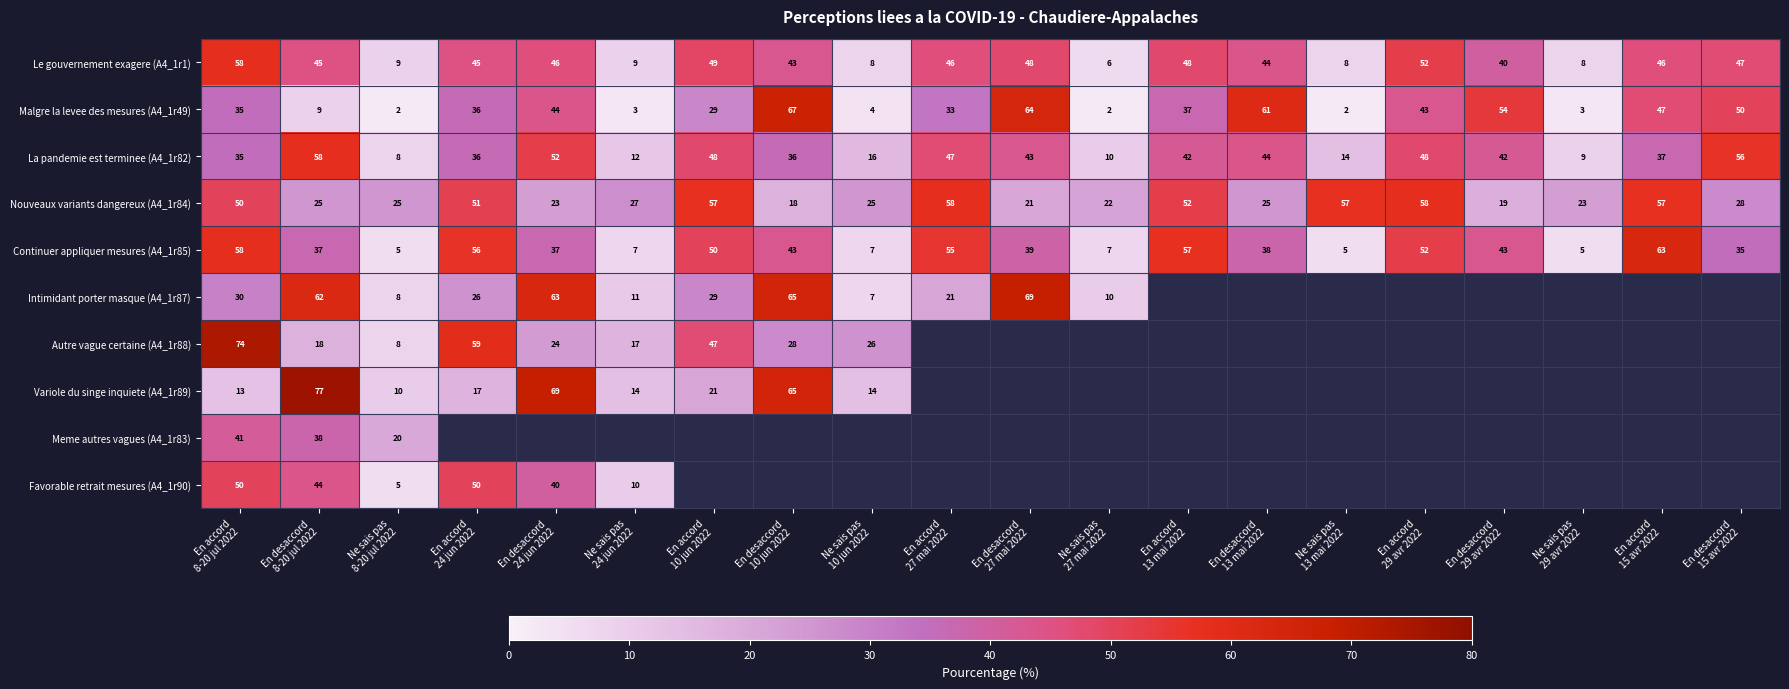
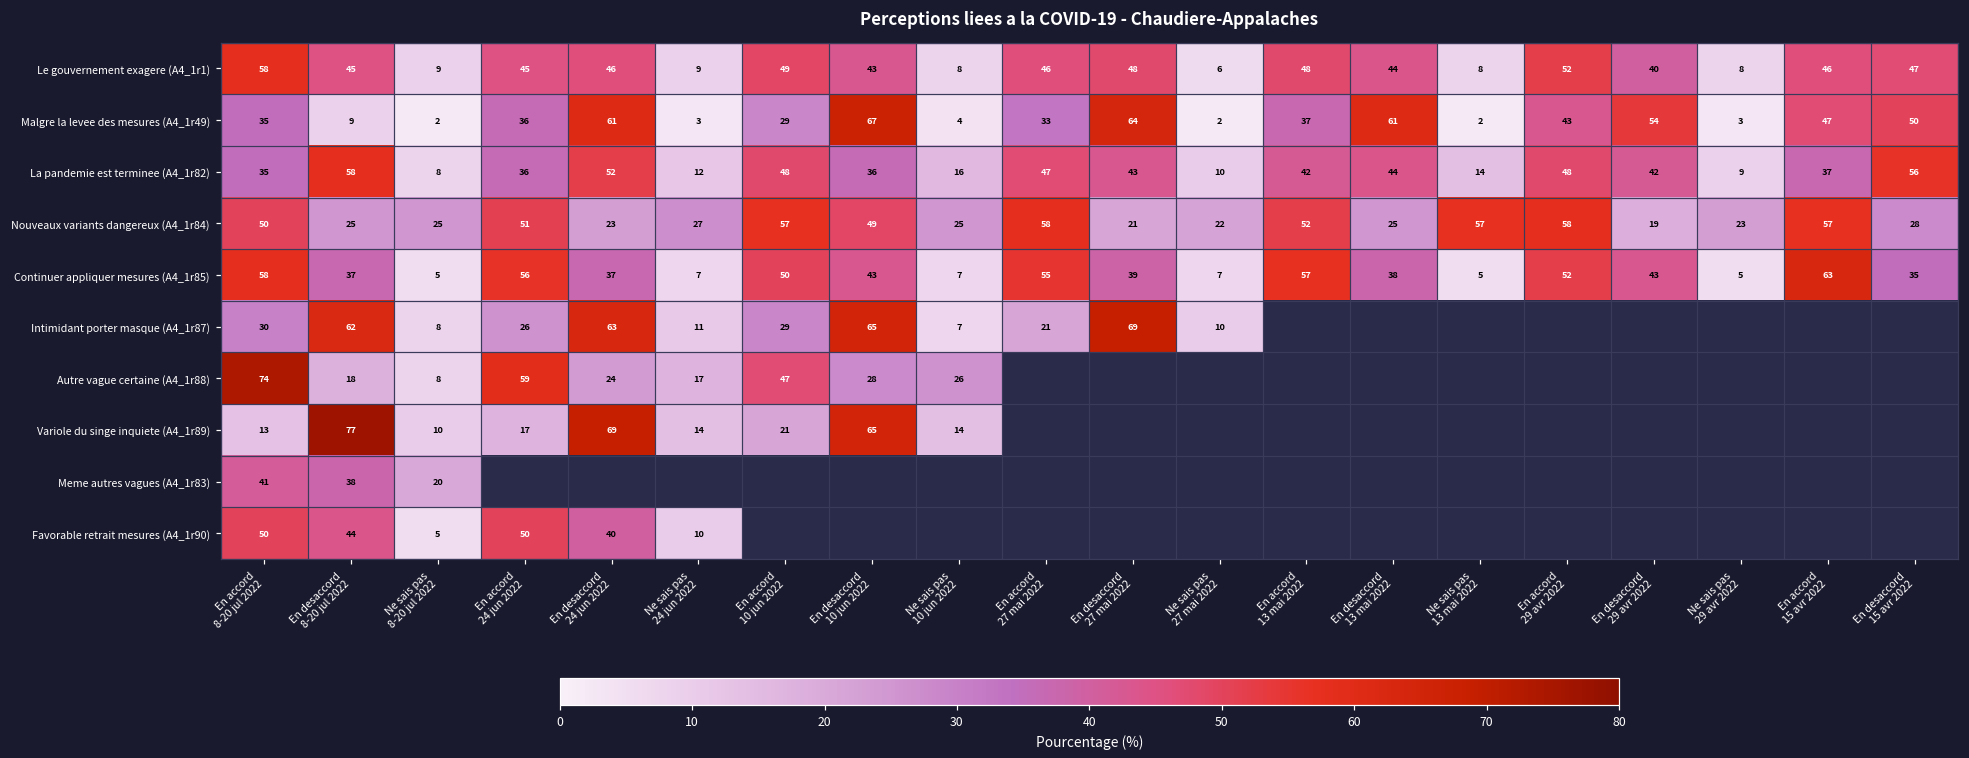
  {
    "Le gouvernement exagere (A4_1r1)": {
      "En accord 8-20 jul 2022": 58,
      "En desaccord 8-20 jul 2022": 45,
      "Ne sais pas 8-20 jul 2022": 9,
      "En accord 24 jun 2022": 45,
      "En desaccord 24 jun 2022": 46,
      "Ne sais pas 24 jun 2022": 9,
      "En accord 10 jun 2022": 49,
      "En desaccord 10 jun 2022": 43,
      "Ne sais pas 10 jun 2022": 8,
      "En accord 27 mai 2022": 46,
      "En desaccord 27 mai 2022": 48,
      "Ne sais pas 27 mai 2022": 6,
      "En accord 13 mai 2022": 48,
      "En desaccord 13 mai 2022": 44,
      "Ne sais pas 13 mai 2022": 8,
      "En accord 29 avr 2022": 52,
      "En desaccord 29 avr 2022": 40,
      "Ne sais pas 29 avr 2022": 8,
      "En accord 15 avr 2022": 46,
      "En desaccord 15 avr 2022": 47
    },
    "Malgre la levee des mesures (A4_1r49)": {
      "En accord 8-20 jul 2022": 35,
      "En desaccord 8-20 jul 2022": 9,
      "Ne sais pas 8-20 jul 2022": 2,
      "En accord 24 jun 2022": 36,
-     "En desaccord 24 jun 2022": 44,
+     "En desaccord 24 jun 2022": 61,
      "Ne sais pas 24 jun 2022": 3,
      "En accord 10 jun 2022": 29,
      "En desaccord 10 jun 2022": 67,
      "Ne sais pas 10 jun 2022": 4,
      "En accord 27 mai 2022": 33,
      "En desaccord 27 mai 2022": 64,
      "Ne sais pas 27 mai 2022": 2,
      "En accord 13 mai 2022": 37,
      "En desaccord 13 mai 2022": 61,
      "Ne sais pas 13 mai 2022": 2,
      "En accord 29 avr 2022": 43,
      "En desaccord 29 avr 2022": 54,
      "Ne sais pas 29 avr 2022": 3,
      "En accord 15 avr 2022": 47,
      "En desaccord 15 avr 2022": 50
    },
    "La pandemie est terminee (A4_1r82)": {
      "En accord 8-20 jul 2022": 35,
      "En desaccord 8-20 jul 2022": 58,
      "Ne sais pas 8-20 jul 2022": 8,
      "En accord 24 jun 2022": 36,
      "En desaccord 24 jun 2022": 52,
      "Ne sais pas 24 jun 2022": 12,
      "En accord 10 jun 2022": 48,
      "En desaccord 10 jun 2022": 36,
      "Ne sais pas 10 jun 2022": 16,
      "En accord 27 mai 2022": 47,
      "En desaccord 27 mai 2022": 43,
      "Ne sais pas 27 mai 2022": 10,
      "En accord 13 mai 2022": 42,
      "En desaccord 13 mai 2022": 44,
      "Ne sais pas 13 mai 2022": 14,
      "En accord 29 avr 2022": 48,
      "En desaccord 29 avr 2022": 42,
      "Ne sais pas 29 avr 2022": 9,
      "En accord 15 avr 2022": 37,
      "En desaccord 15 avr 2022": 56
    },
    "Nouveaux variants dangereux (A4_1r84)": {
      "En accord 8-20 jul 2022": 50,
      "En desaccord 8-20 jul 2022": 25,
      "Ne sais pas 8-20 jul 2022": 25,
      "En accord 24 jun 2022": 51,
      "En desaccord 24 jun 2022": 23,
      "Ne sais pas 24 jun 2022": 27,
      "En accord 10 jun 2022": 57,
-     "En desaccord 10 jun 2022": 18,
+     "En desaccord 10 jun 2022": 49,
      "Ne sais pas 10 jun 2022": 25,
      "En accord 27 mai 2022": 58,
      "En desaccord 27 mai 2022": 21,
      "Ne sais pas 27 mai 2022": 22,
      "En accord 13 mai 2022": 52,
      "En desaccord 13 mai 2022": 25,
      "Ne sais pas 13 mai 2022": 57,
      "En accord 29 avr 2022": 58,
      "En desaccord 29 avr 2022": 19,
      "Ne sais pas 29 avr 2022": 23,
      "En accord 15 avr 2022": 57,
      "En desaccord 15 avr 2022": 28
    },
    "Continuer appliquer mesures (A4_1r85)": {
      "En accord 8-20 jul 2022": 58,
      "En desaccord 8-20 jul 2022": 37,
      "Ne sais pas 8-20 jul 2022": 5,
      "En accord 24 jun 2022": 56,
      "En desaccord 24 jun 2022": 37,
      "Ne sais pas 24 jun 2022": 7,
      "En accord 10 jun 2022": 50,
      "En desaccord 10 jun 2022": 43,
      "Ne sais pas 10 jun 2022": 7,
      "En accord 27 mai 2022": 55,
      "En desaccord 27 mai 2022": 39,
      "Ne sais pas 27 mai 2022": 7,
      "En accord 13 mai 2022": 57,
      "En desaccord 13 mai 2022": 38,
      "Ne sais pas 13 mai 2022": 5,
      "En accord 29 avr 2022": 52,
      "En desaccord 29 avr 2022": 43,
      "Ne sais pas 29 avr 2022": 5,
      "En accord 15 avr 2022": 63,
      "En desaccord 15 avr 2022": 35
    },
    "Intimidant porter masque (A4_1r87)": {
      "En accord 8-20 jul 2022": 30,
      "En desaccord 8-20 jul 2022": 62,
      "Ne sais pas 8-20 jul 2022": 8,
      "En accord 24 jun 2022": 26,
      "En desaccord 24 jun 2022": 63,
      "Ne sais pas 24 jun 2022": 11,
      "En accord 10 jun 2022": 29,
      "En desaccord 10 jun 2022": 65,
      "Ne sais pas 10 jun 2022": 7,
      "En accord 27 mai 2022": 21,
      "En desaccord 27 mai 2022": 69,
      "Ne sais pas 27 mai 2022": 10
    },
    "Autre vague certaine (A4_1r88)": {
      "En accord 8-20 jul 2022": 74,
      "En desaccord 8-20 jul 2022": 18,
      "Ne sais pas 8-20 jul 2022": 8,
      "En accord 24 jun 2022": 59,
      "En desaccord 24 jun 2022": 24,
      "Ne sais pas 24 jun 2022": 17,
      "En accord 10 jun 2022": 47,
      "En desaccord 10 jun 2022": 28,
      "Ne sais pas 10 jun 2022": 26
    },
    "Variole du singe inquiete (A4_1r89)": {
      "En accord 8-20 jul 2022": 13,
      "En desaccord 8-20 jul 2022": 77,
      "Ne sais pas 8-20 jul 2022": 10,
      "En accord 24 jun 2022": 17,
      "En desaccord 24 jun 2022": 69,
      "Ne sais pas 24 jun 2022": 14,
      "En accord 10 jun 2022": 21,
      "En desaccord 10 jun 2022": 65,
      "Ne sais pas 10 jun 2022": 14
    },
    "Meme autres vagues (A4_1r83)": {
      "En accord 8-20 jul 2022": 41,
      "En desaccord 8-20 jul 2022": 38,
      "Ne sais pas 8-20 jul 2022": 20
    },
    "Favorable retrait mesures (A4_1r90)": {
      "En accord 8-20 jul 2022": 50,
      "En desaccord 8-20 jul 2022": 44,
      "Ne sais pas 8-20 jul 2022": 5,
      "En accord 24 jun 2022": 50,
      "En desaccord 24 jun 2022": 40,
      "Ne sais pas 24 jun 2022": 10
    }
  }
